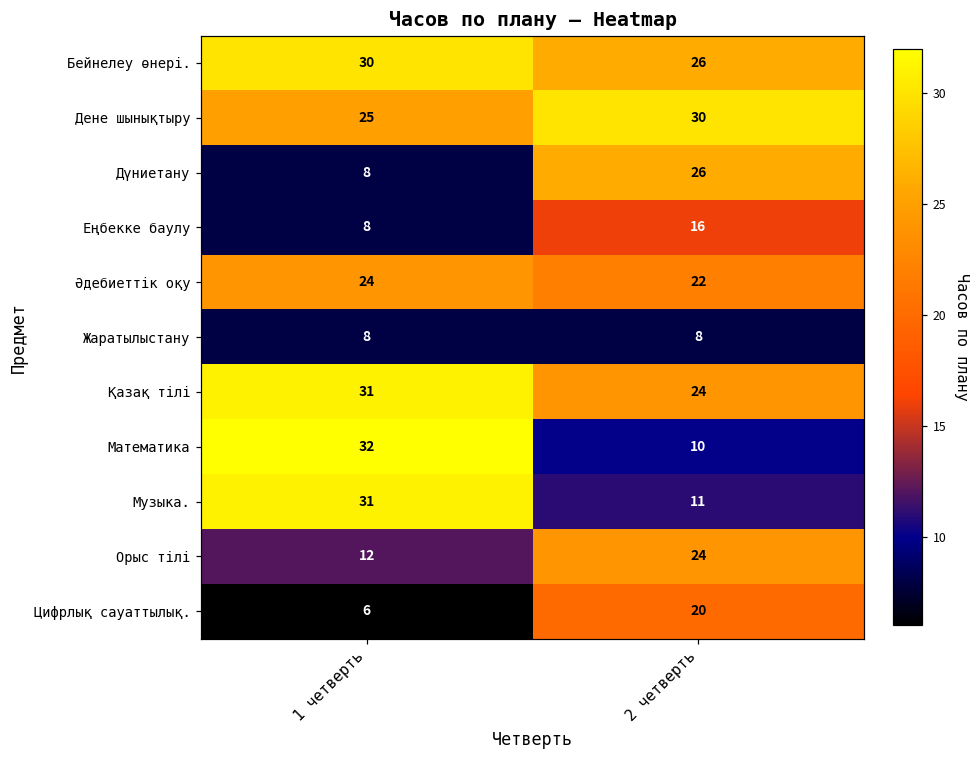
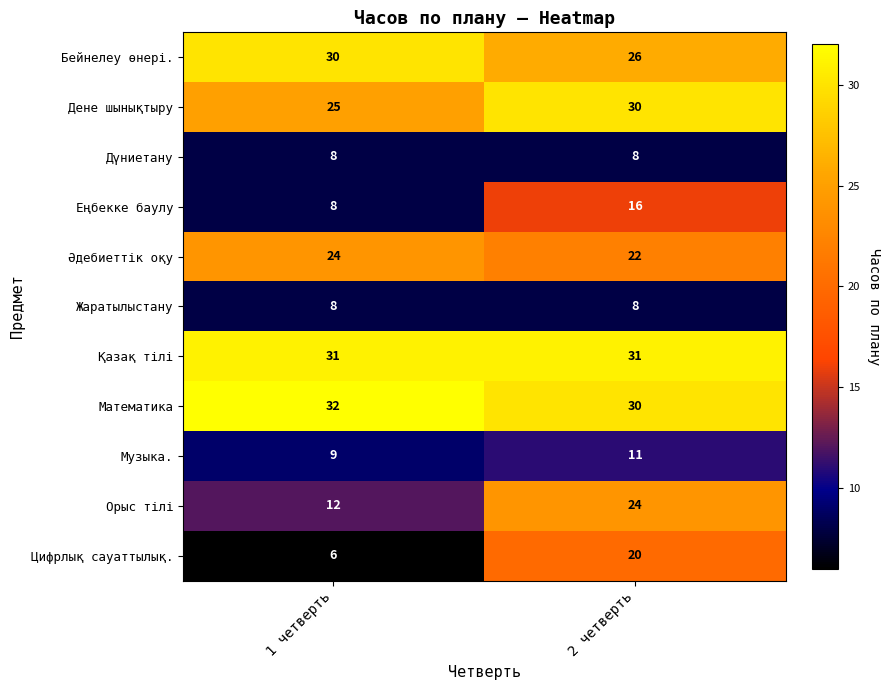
  {
    "Бейнелеу өнері.": {
      "1 четверть": 30,
      "2 четверть": 26
    },
    "Дене шынықтыру": {
      "1 четверть": 25,
      "2 четверть": 30
    },
    "Дүниетану": {
      "1 четверть": 8,
-     "2 четверть": 26
+     "2 четверть": 8
    },
    "Еңбекке баулу": {
      "1 четверть": 8,
      "2 четверть": 16
    },
    "Әдебиеттік оқу": {
      "1 четверть": 24,
      "2 четверть": 22
    },
    "Жаратылыстану": {
      "1 четверть": 8,
      "2 четверть": 8
    },
    "Қазақ тілі": {
      "1 четверть": 31,
-     "2 четверть": 24
+     "2 четверть": 31
    },
    "Математика": {
      "1 четверть": 32,
-     "2 четверть": 10
+     "2 четверть": 30
    },
    "Музыка.": {
-     "1 четверть": 31,
+     "1 четверть": 9,
      "2 четверть": 11
    },
    "Орыс тілі": {
      "1 четверть": 12,
      "2 четверть": 24
    },
    "Цифрлық сауаттылық.": {
      "1 четверть": 6,
      "2 четверть": 20
    }
  }
